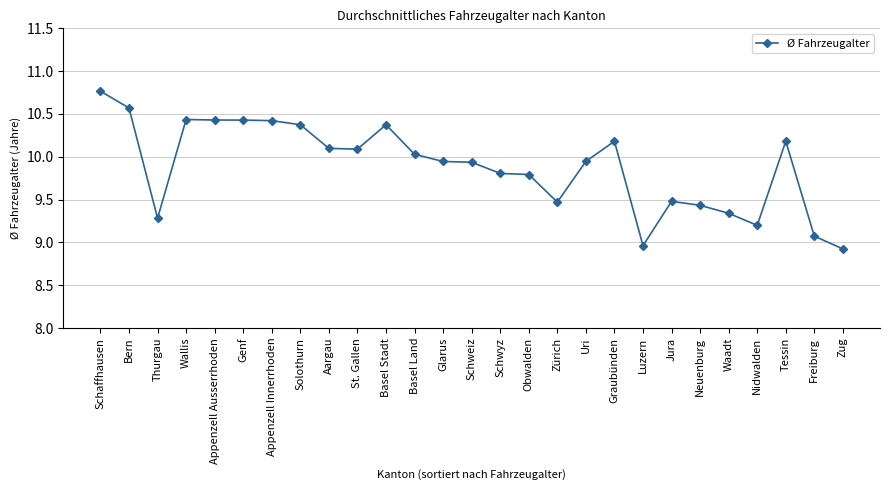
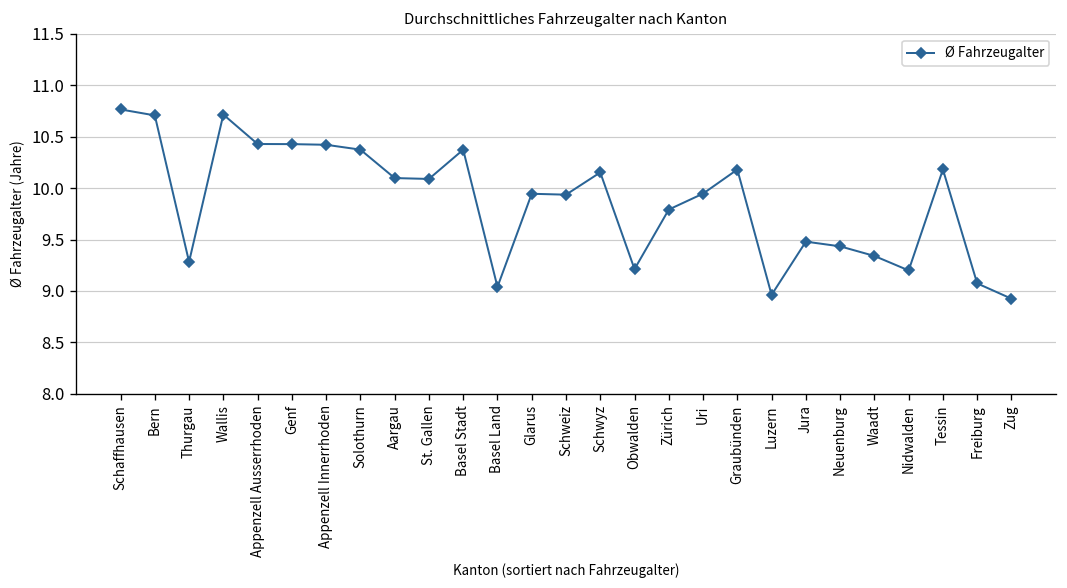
  {
    "Schaffhausen": 10.8,
-   "Bern": 10.6,
+   "Bern": 10.7,
    "Thurgau": 9.3,
-   "Wallis": 10.4,
+   "Wallis": 10.7,
    "Appenzell Ausserrhoden": 10.4,
    "Genf": 10.4,
    "Appenzell Innerrhoden": 10.4,
    "Solothurn": 10.4,
    "Aargau": 10.1,
    "St. Gallen": 10.1,
    "Basel Stadt": 10.4,
-   "Basel Land": 10.0,
+   "Basel Land": 9.0,
    "Glarus": 9.9,
    "Schweiz": 9.9,
-   "Schwyz": 9.8,
-   "Obwalden": 9.8,
-   "Zürich": 9.5,
+   "Schwyz": 10.2,
+   "Obwalden": 9.2,
+   "Zürich": 9.8,
    "Uri": 9.9,
    "Graubünden": 10.2,
    "Luzern": 9.0,
    "Jura": 9.5,
    "Neuenburg": 9.4,
    "Waadt": 9.3,
    "Nidwalden": 9.2,
    "Tessin": 10.2,
    "Freiburg": 9.1,
    "Zug": 8.9
  }
